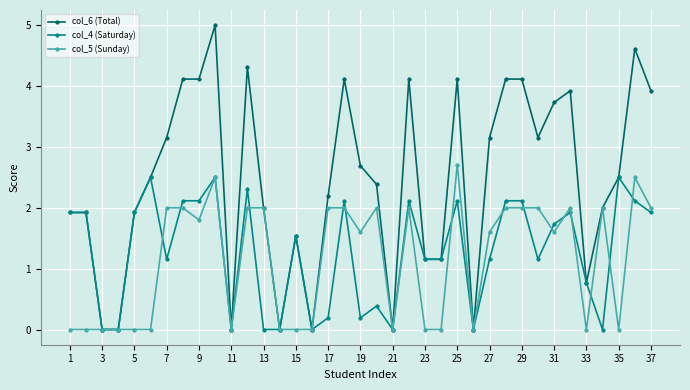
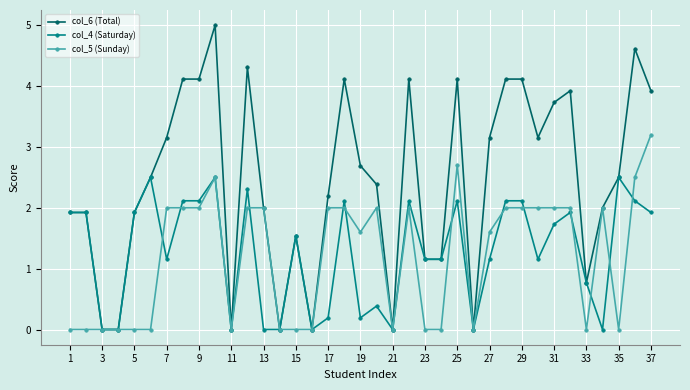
  {
    "col_5 (Sunday)": {
      "1": 0.0,
      "5": 0.0,
      "7": 2.0,
-     "9": 1.8,
+     "9": 2.0,
      "15": 0.0,
      "17": 2.0,
      "19": 1.6,
      "23": 0.0,
      "25": 2.7,
      "27": 1.6,
      "29": 2.0,
-     "31": 1.6,
+     "31": 2.0,
      "33": 0.0,
      "35": 0.0,
-     "37": 2.0
+     "37": 3.2
    }
  }
